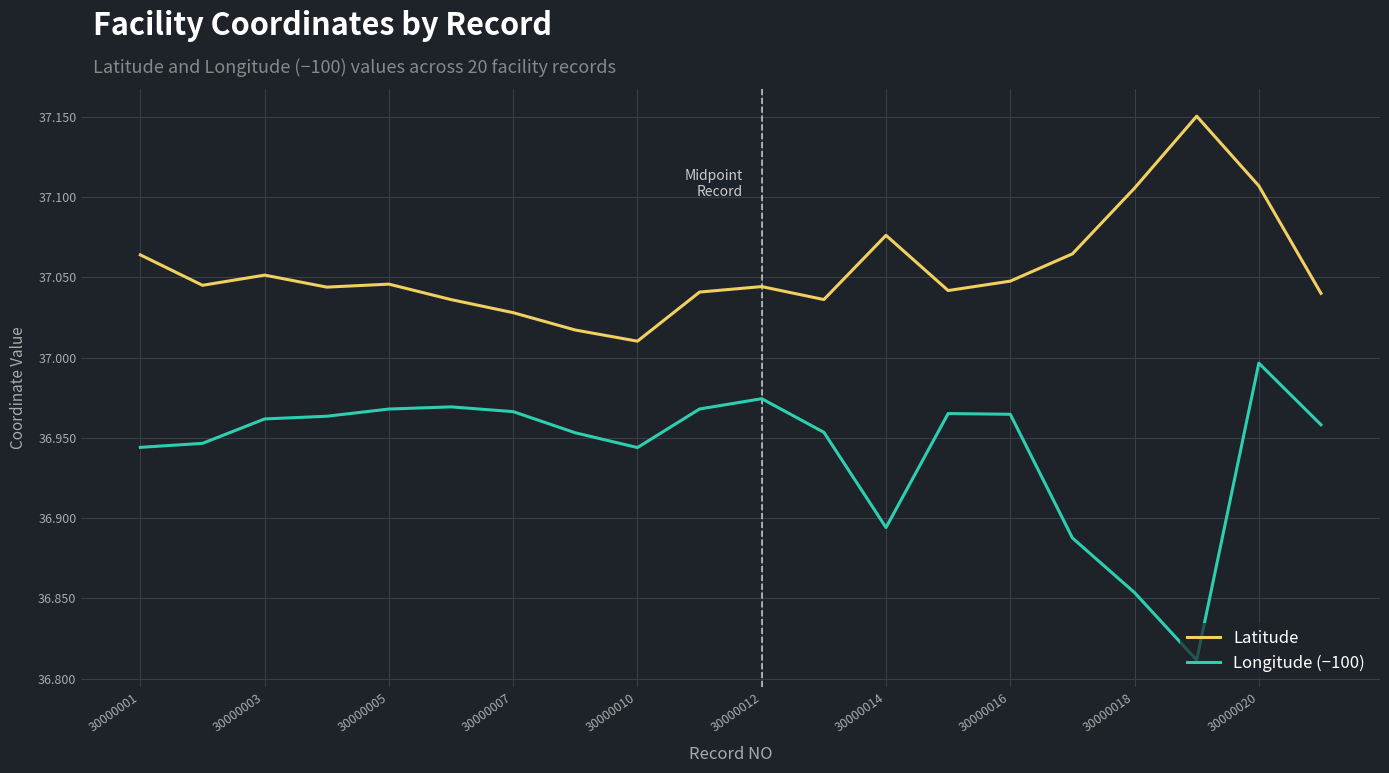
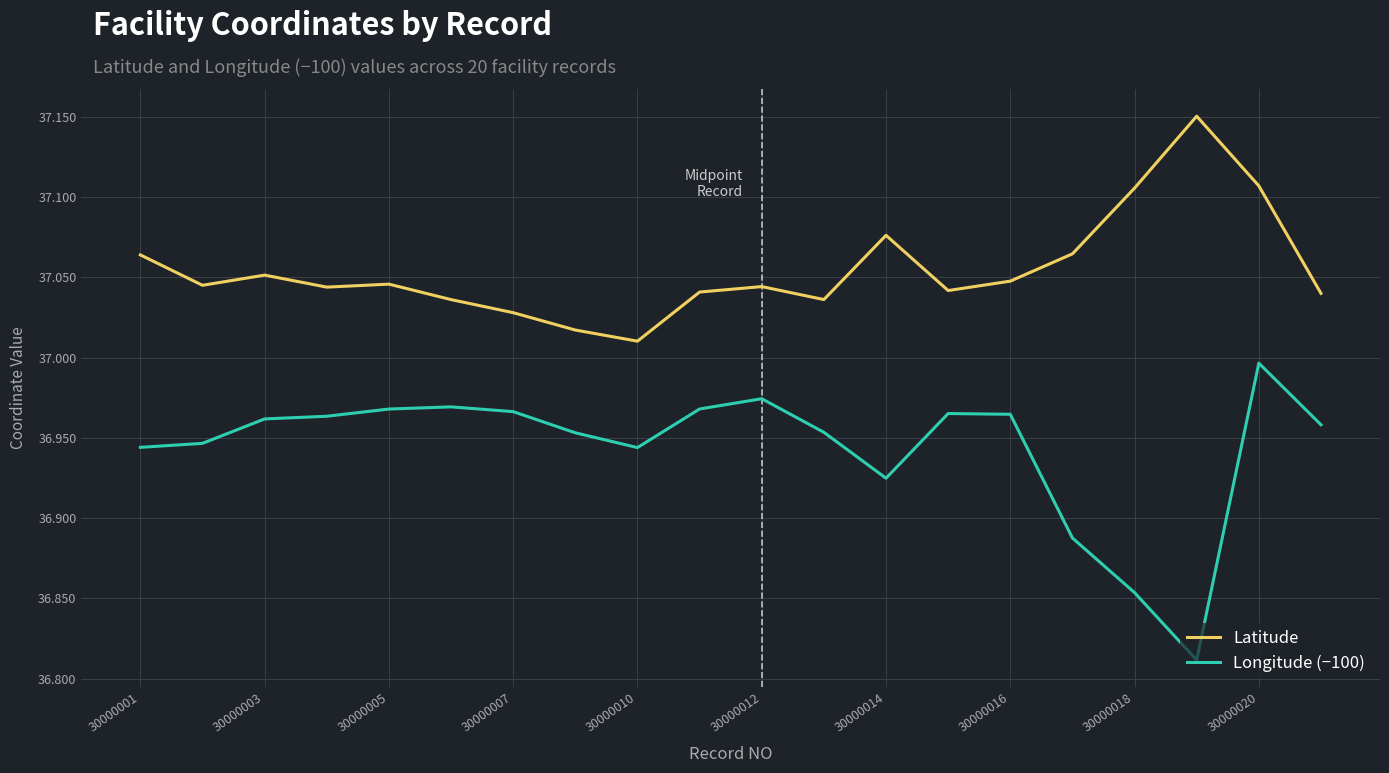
  {
    "Latitude": {
      "30000001": 37.064,
      "30000003": 37.051,
      "30000005": 37.046,
      "30000007": 37.028,
      "30000010": 37.010,
      "30000012": 37.044,
      "30000014": 37.076,
      "30000016": 37.048,
      "30000018": 37.106,
      "30000020": 37.107
    },
    "Longitude (−100)": {
      "30000001": 36.944,
      "30000003": 36.962,
      "30000005": 36.968,
      "30000007": 36.966,
      "30000010": 36.944,
      "30000012": 36.974,
-     "30000014": 36.894,
+     "30000014": 36.925,
      "30000016": 36.965,
      "30000018": 36.854,
      "30000020": 36.997
    }
  }
